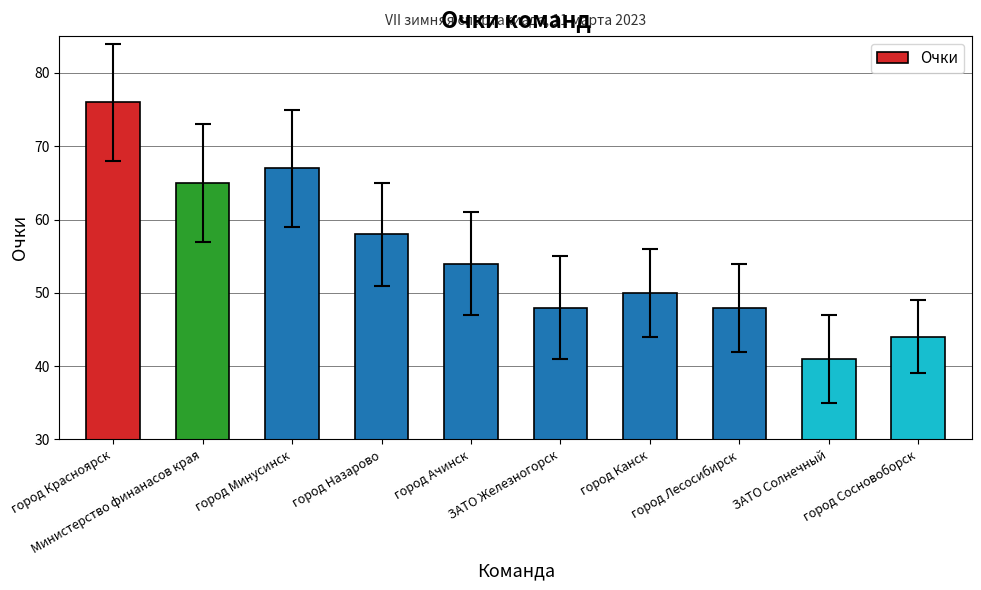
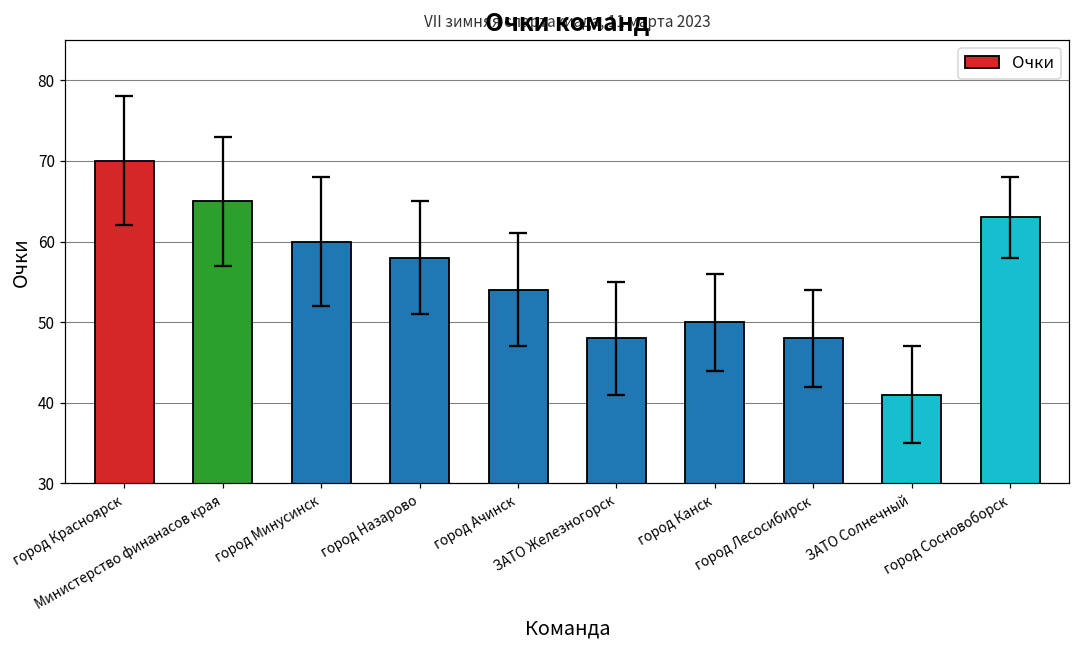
  {
    "Очки": {
-     "город Красноярск": 76,
+     "город Красноярск": 70,
      "Министерство финанасов края": 65,
-     "город Минусинск": 67,
+     "город Минусинск": 60,
      "город Назарово": 58,
      "город Ачинск": 54,
      "ЗАТО Железногорск": 48,
      "город Канск": 50,
      "город Лесосибирск": 48,
      "ЗАТО Солнечный": 41,
-     "город Сосновоборск": 44
+     "город Сосновоборск": 63
    }
  }
